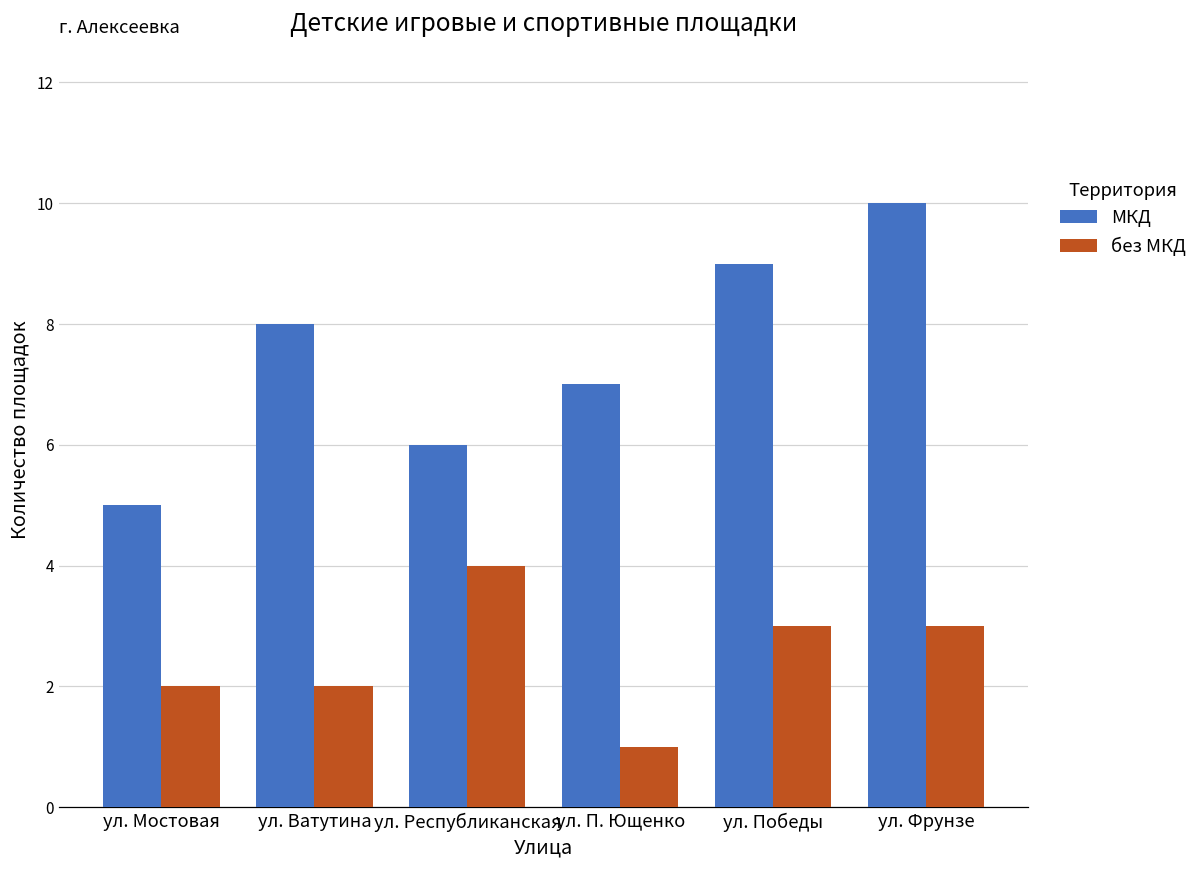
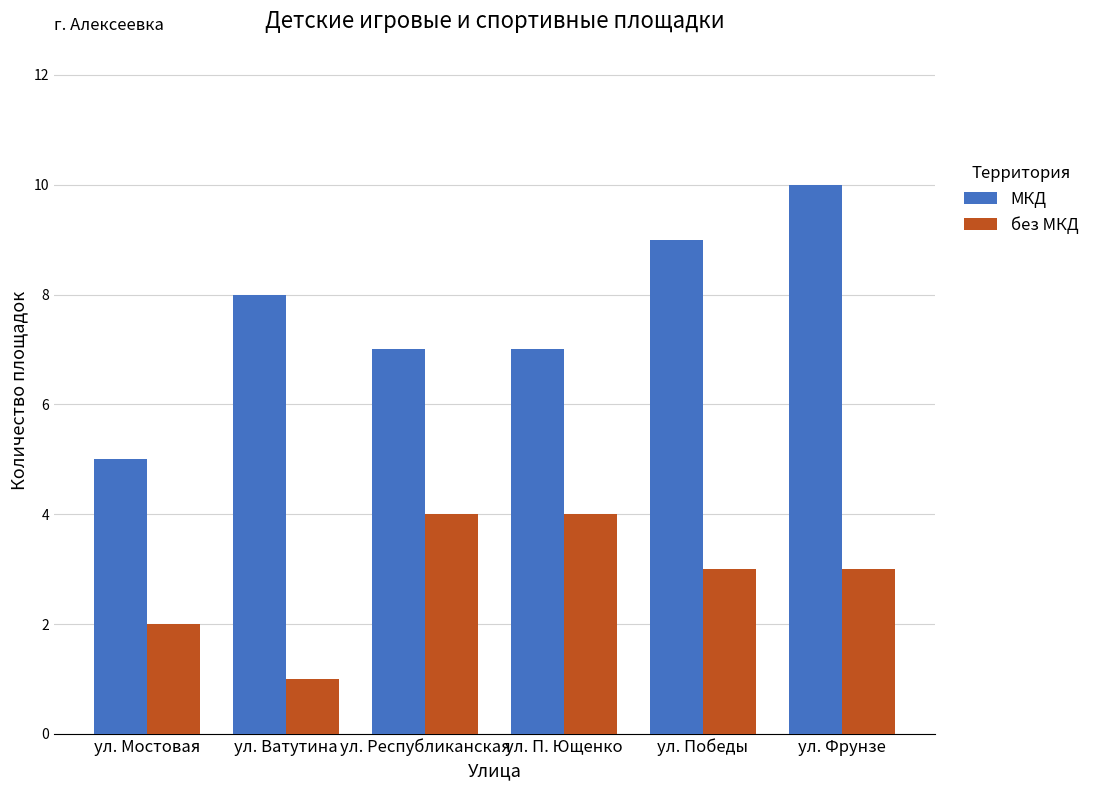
  {
    "МКД": {
      "ул. Мостовая": 5,
      "ул. Ватутина": 8,
-     "ул. Республиканская": 6,
+     "ул. Республиканская": 7,
      "ул. П. Ющенко": 7,
      "ул. Победы": 9,
      "ул. Фрунзе": 10
    },
    "без МКД": {
      "ул. Мостовая": 2,
-     "ул. Ватутина": 2,
+     "ул. Ватутина": 1,
      "ул. Республиканская": 4,
-     "ул. П. Ющенко": 1,
+     "ул. П. Ющенко": 4,
      "ул. Победы": 3,
      "ул. Фрунзе": 3
    }
  }
